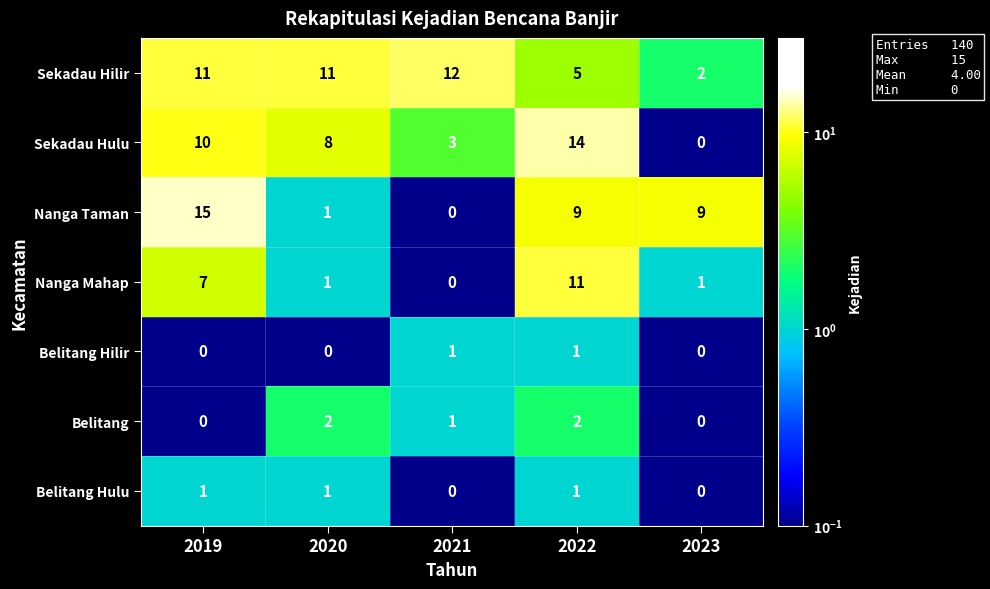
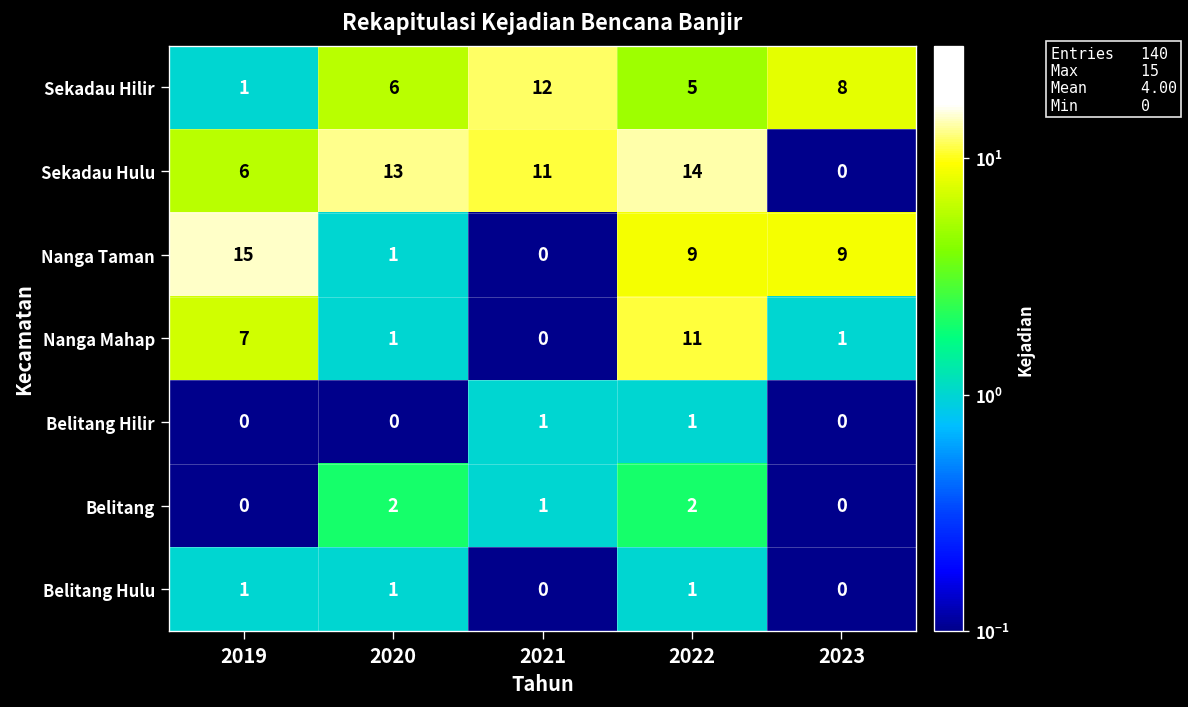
  {
    "Sekadau Hilir": {
-     "2019": 11,
-     "2020": 11,
+     "2019": 1,
+     "2020": 6,
      "2021": 12,
      "2022": 5,
-     "2023": 2
+     "2023": 8
    },
    "Sekadau Hulu": {
-     "2019": 10,
-     "2020": 8,
-     "2021": 3,
+     "2019": 6,
+     "2020": 13,
+     "2021": 11,
      "2022": 14,
      "2023": 0
    },
    "Nanga Taman": {
      "2019": 15,
      "2020": 1,
      "2021": 0,
      "2022": 9,
      "2023": 9
    },
    "Nanga Mahap": {
      "2019": 7,
      "2020": 1,
      "2021": 0,
      "2022": 11,
      "2023": 1
    },
    "Belitang Hilir": {
      "2019": 0,
      "2020": 0,
      "2021": 1,
      "2022": 1,
      "2023": 0
    },
    "Belitang": {
      "2019": 0,
      "2020": 2,
      "2021": 1,
      "2022": 2,
      "2023": 0
    },
    "Belitang Hulu": {
      "2019": 1,
      "2020": 1,
      "2021": 0,
      "2022": 1,
      "2023": 0
    }
  }
